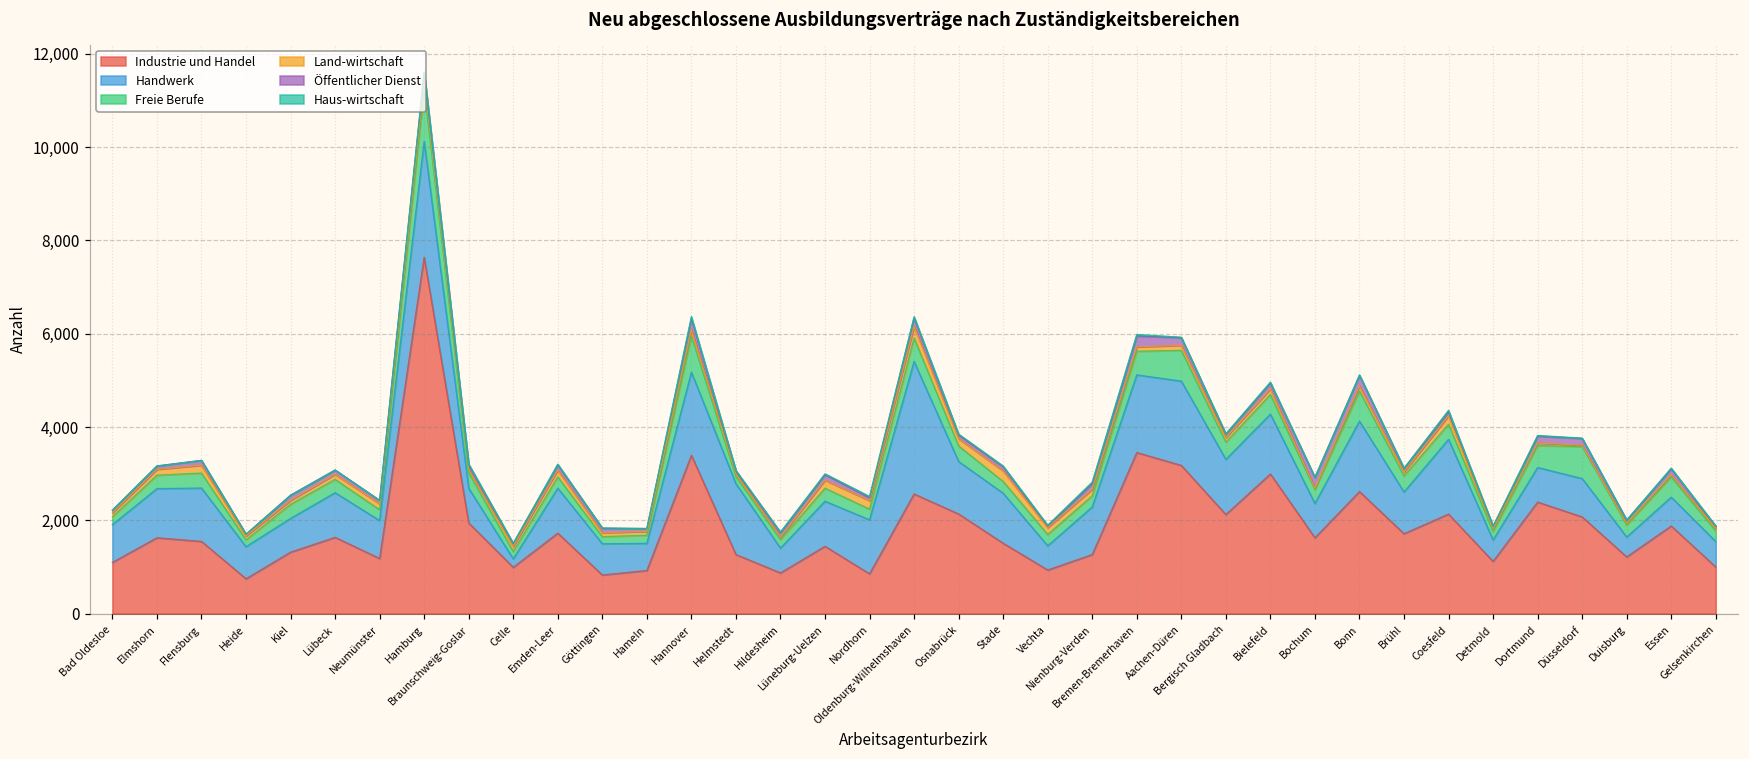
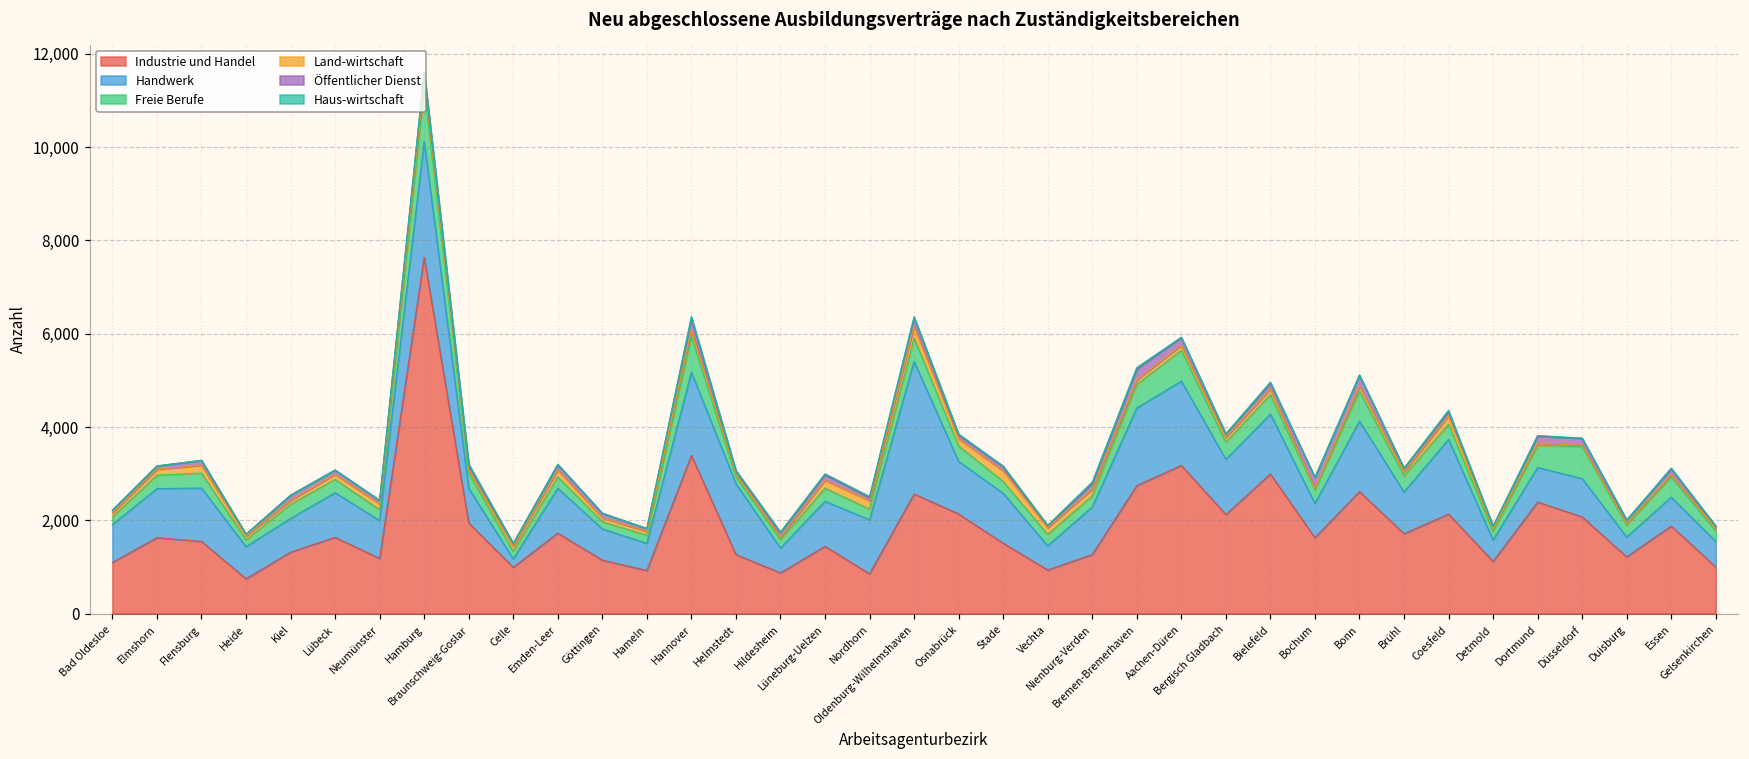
  {
    "Industrie und Handel": {
      "Bad Oldesloe": "1,100",
      "Elmshorn": "1,600",
      "Flensburg": "1,500",
      "Heide": "700",
      "Kiel": "1,300",
      "Lübeck": "1,600",
      "Neumünster": "1,200",
      "Hamburg": "7,600",
      "Braunschweig-Goslar": "1,900",
      "Celle": "1,000",
      "Emden-Leer": "1,700",
-     "Göttingen": "800",
+     "Göttingen": "1,100",
      "Hameln": "900",
      "Hannover": "3,400",
      "Helmstedt": "1,300",
      "Hildesheim": "900",
      "Lüneburg-Uelzen": "1,400",
      "Nordhorn": "900",
      "Oldenburg-Wilhelmshaven": "2,600",
      "Osnabrück": "2,100",
      "Stade": "1,500",
      "Vechta": "900",
      "Nienburg-Verden": "1,300",
-     "Bremen-Bremerhaven": "3,500",
+     "Bremen-Bremerhaven": "2,700",
      "Aachen-Düren": "3,200",
      "Bergisch Gladbach": "2,100",
      "Bielefeld": "3,000",
      "Bochum": "1,600",
      "Bonn": "2,600",
      "Brühl": "1,700",
      "Coesfeld": "2,100",
      "Detmold": "1,100",
      "Dortmund": "2,400",
      "Düsseldorf": "2,100",
      "Duisburg": "1,200",
      "Essen": "1,900",
      "Gelsenkirchen": "1,000"
    },
    "Handwerk": {
      "Bad Oldesloe": "800",
      "Elmshorn": "1,100",
      "Flensburg": "1,100",
      "Heide": "700",
      "Kiel": "700",
      "Lübeck": "1,000",
      "Neumünster": "800",
      "Hamburg": "2,500",
      "Braunschweig-Goslar": "700",
      "Celle": "200",
      "Emden-Leer": "1,000",
      "Göttingen": "700",
      "Hameln": "600",
      "Hannover": "1,800",
      "Helmstedt": "1,500",
      "Hildesheim": "500",
      "Lüneburg-Uelzen": "1,000",
      "Nordhorn": "1,200",
      "Oldenburg-Wilhelmshaven": "2,800",
      "Osnabrück": "1,100",
      "Stade": "1,100",
      "Vechta": "500",
      "Nienburg-Verden": "1,000",
      "Bremen-Bremerhaven": "1,700",
      "Aachen-Düren": "1,800",
      "Bergisch Gladbach": "1,200",
      "Bielefeld": "1,300",
      "Bochum": "700",
      "Bonn": "1,500",
      "Brühl": "900",
      "Coesfeld": "1,600",
      "Detmold": "500",
      "Dortmund": "700",
      "Düsseldorf": "800",
      "Duisburg": "400",
      "Essen": "600",
      "Gelsenkirchen": "500"
    },
    "Land-wirtschaft": {
      "Elmshorn": "100",
      "Flensburg": "200",
      "Kiel": "100",
      "Lübeck": "100",
      "Neumünster": "100",
      "Braunschweig-Goslar": "100",
      "Celle": "100",
      "Emden-Leer": "100",
      "Göttingen": "100",
      "Hameln": "100",
      "Hannover": "100",
      "Lüneburg-Uelzen": "200",
      "Nordhorn": "200",
      "Oldenburg-Wilhelmshaven": "300",
      "Osnabrück": "200",
      "Stade": "200",
      "Nienburg-Verden": "100",
      "Bremen-Bremerhaven": "100",
      "Aachen-Düren": "100",
      "Bergisch Gladbach": "100",
      "Bielefeld": "100",
      "Bonn": "100",
      "Brühl": "100",
      "Coesfeld": "200"
    }
  }
